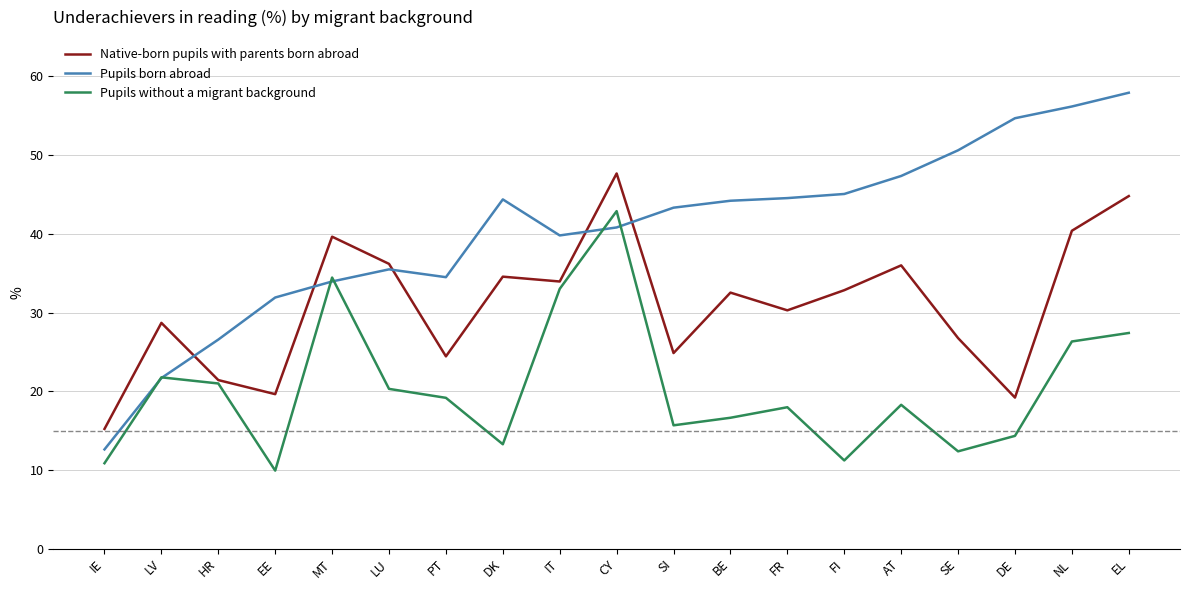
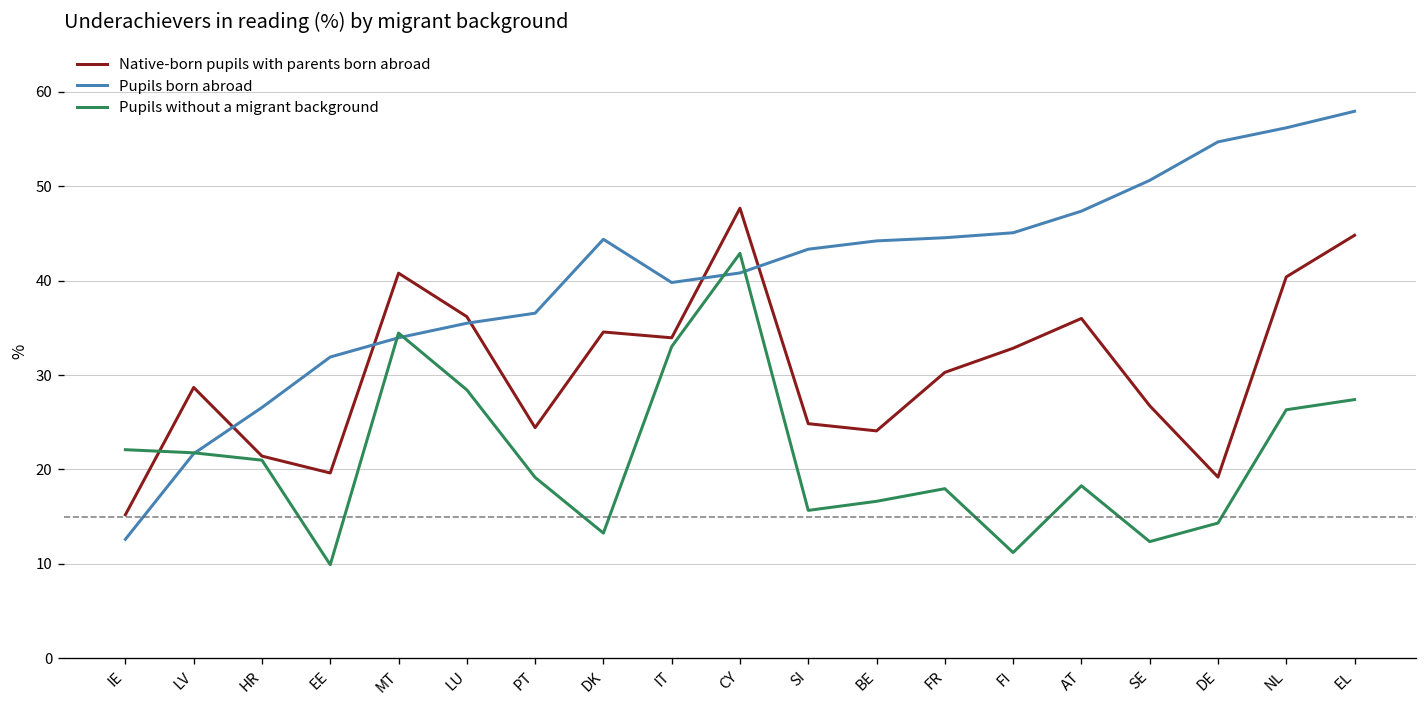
  {
    "Native-born pupils with parents born abroad": {
      "IE": 15,
      "LV": 29,
      "HR": 21,
      "EE": 20,
-     "MT": 40,
+     "MT": 41,
      "LU": 36,
      "PT": 24,
      "DK": 35,
      "IT": 34,
      "CY": 48,
      "SI": 25,
-     "BE": 33,
+     "BE": 24,
      "FR": 30,
      "FI": 33,
      "AT": 36,
      "SE": 27,
      "DE": 19,
      "NL": 40,
      "EL": 45
    },
    "Pupils born abroad": {
      "IE": 13,
      "HR": 27,
      "EE": 32,
      "MT": 34,
      "LU": 35,
-     "PT": 34,
+     "PT": 37,
      "DK": 44,
      "IT": 40,
      "CY": 41,
      "SI": 43,
      "BE": 44,
      "FR": 45,
      "FI": 45,
      "AT": 47,
      "SE": 51,
      "DE": 55,
      "NL": 56,
      "EL": 58
    },
    "Pupils without a migrant background": {
-     "IE": 11,
+     "IE": 22,
      "HR": 21,
      "EE": 10,
      "MT": 34,
-     "LU": 20,
+     "LU": 28,
      "PT": 19,
      "DK": 13,
      "IT": 33,
      "CY": 43,
      "SI": 16,
      "BE": 17,
      "FR": 18,
      "FI": 11,
      "AT": 18,
      "SE": 12,
      "DE": 14,
      "NL": 26,
      "EL": 27
    }
  }
